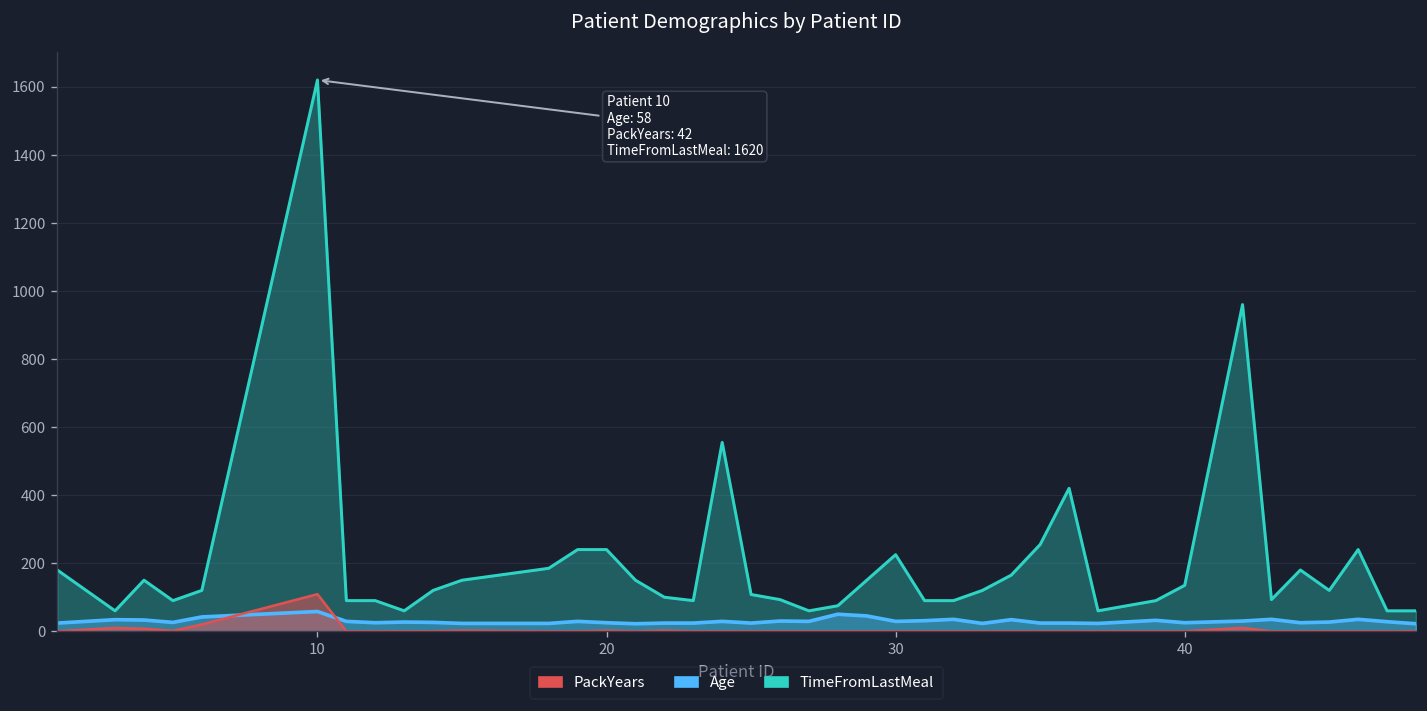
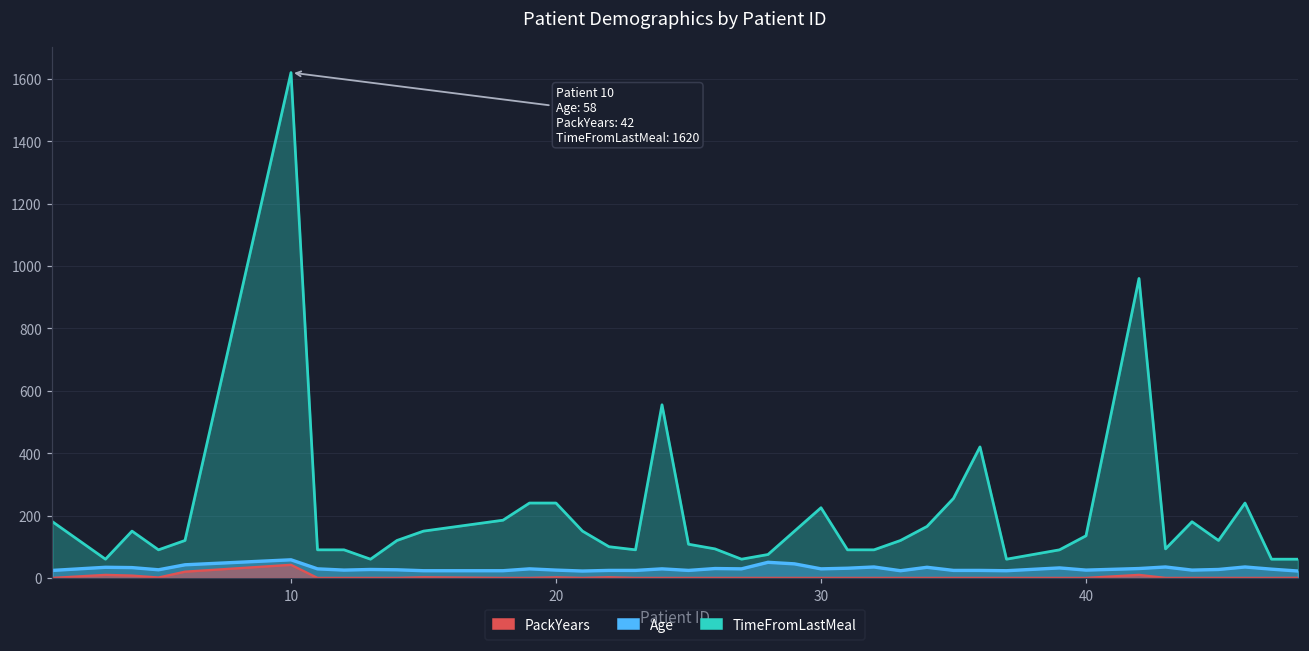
  {
    "PackYears": {
-     "10": 110,
+     "10": 40,
      "20": 0,
      "30": 0,
      "40": 0
    }
  }
